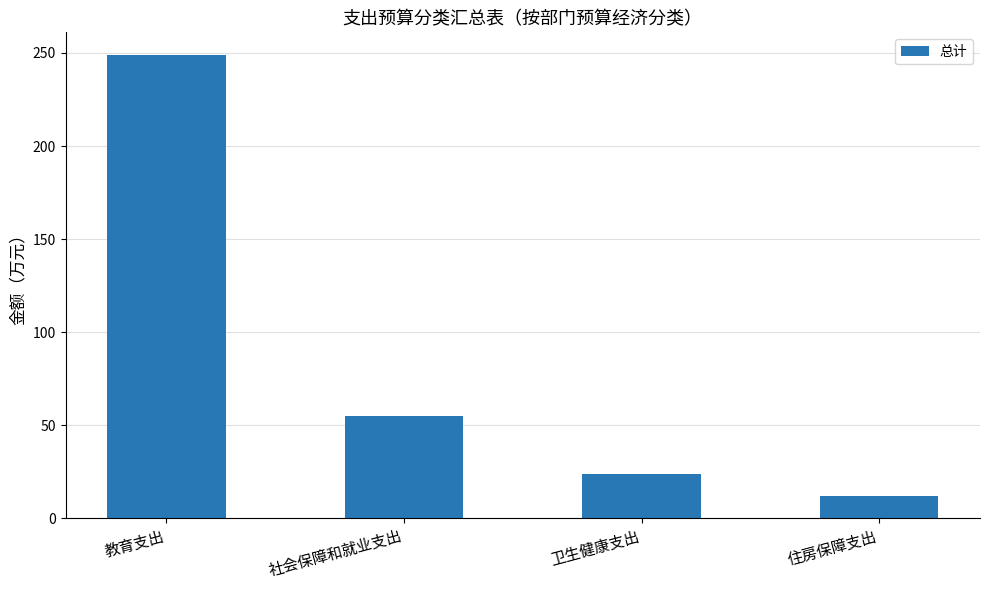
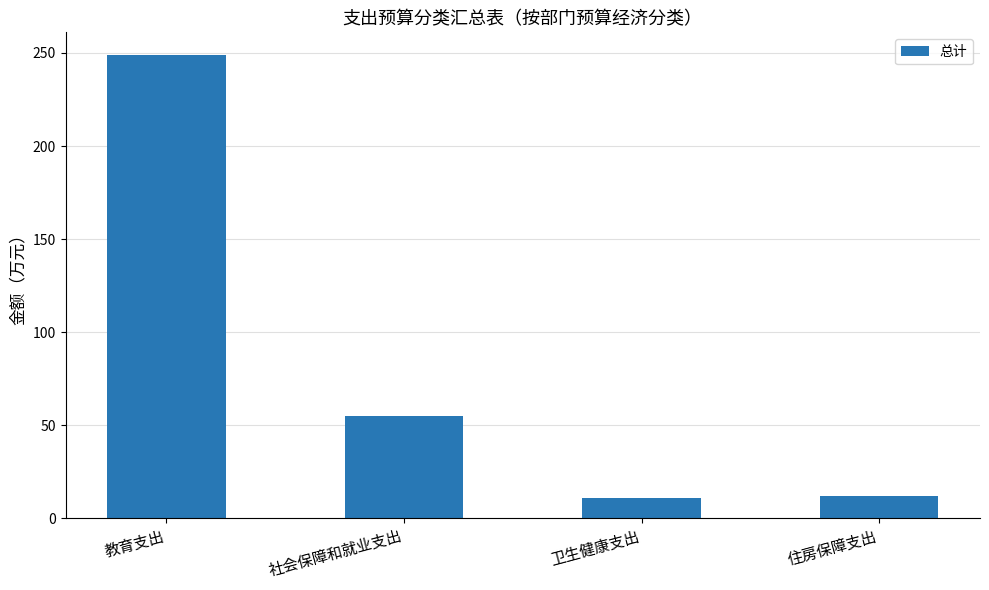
  {
    "教育支出": 249,
    "社会保障和就业支出": 55,
-   "卫生健康支出": 24,
+   "卫生健康支出": 11,
    "住房保障支出": 12
  }
